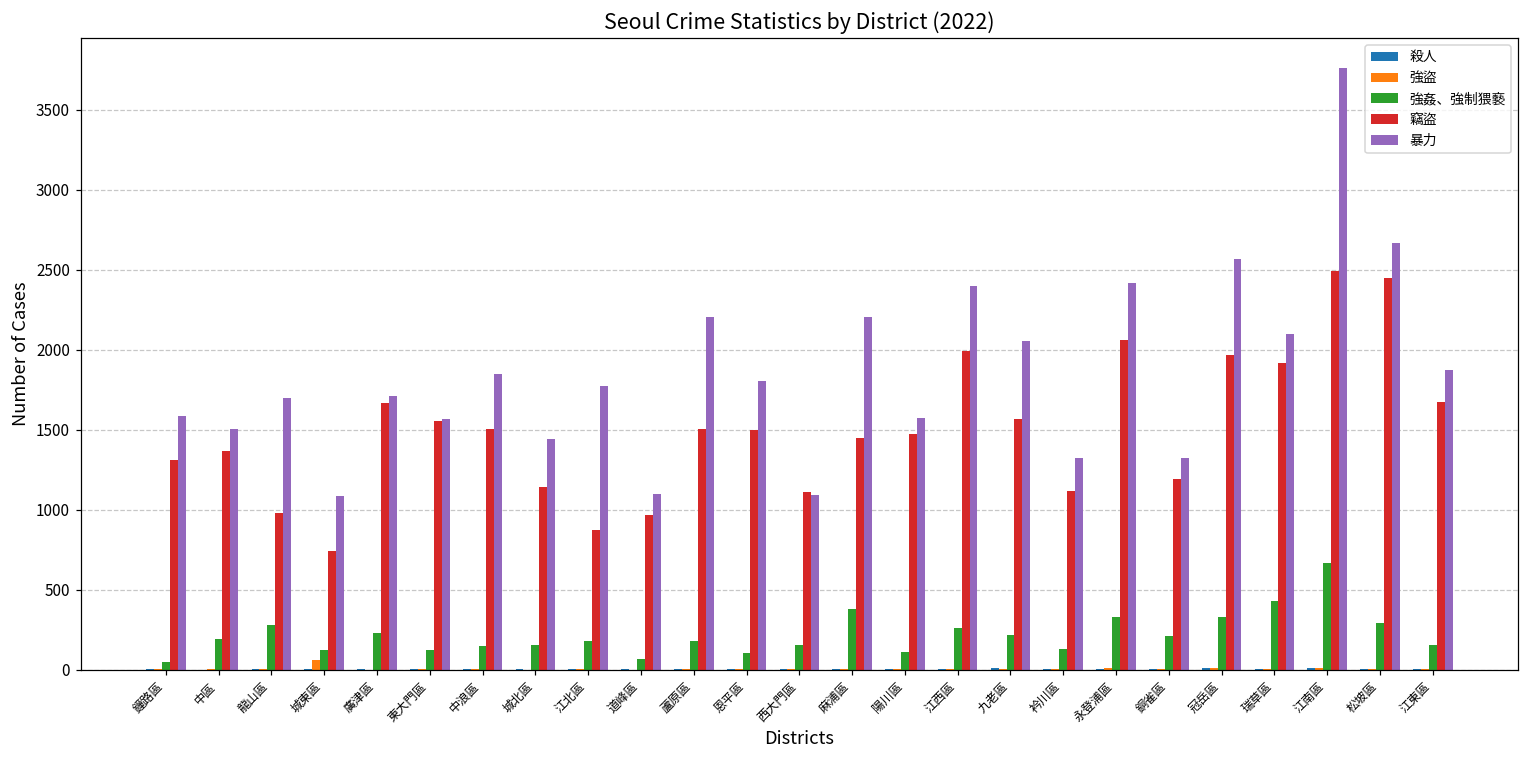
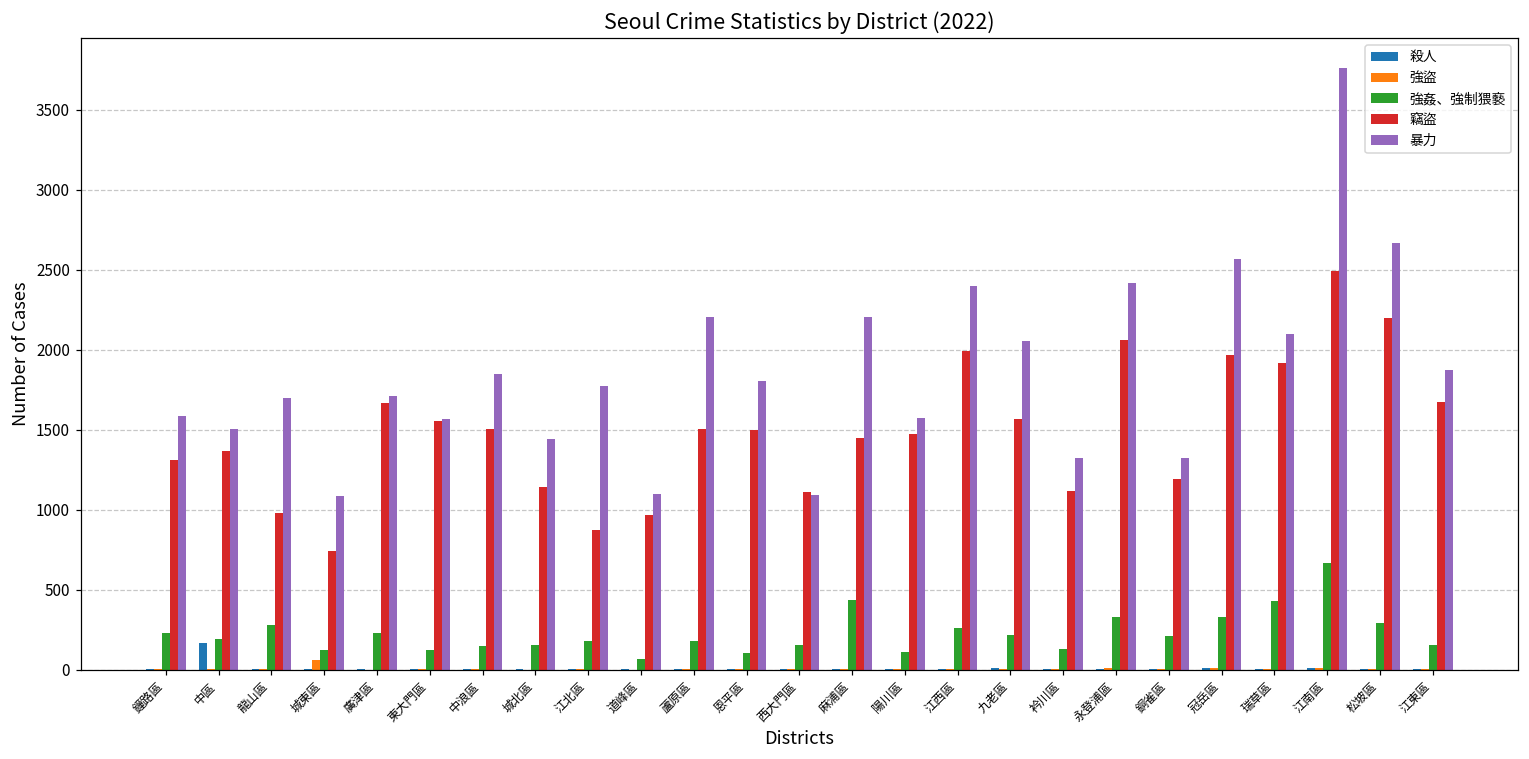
  {
    "殺人": {
-     "中區": 0
+     "中區": 170
    },
    "強盜": {
      "城東區": 60,
      "廣津區": 0,
      "道峰區": 0
    },
    "強姦、強制猥褻": {
-     "鐘路區": 50,
+     "鐘路區": 230,
      "中區": 190,
      "龍山區": 280,
      "城東區": 130,
      "廣津區": 230,
      "東大門區": 130,
      "中浪區": 150,
      "城北區": 160,
      "江北區": 180,
      "道峰區": 70,
      "蘆原區": 180,
      "恩平區": 100,
      "西大門區": 160,
-     "麻浦區": 380,
+     "麻浦區": 440,
      "陽川區": 110,
      "江西區": 260,
      "九老區": 220,
      "衿川區": 130,
      "永登浦區": 330,
      "銅雀區": 210,
      "冠岳區": 330,
      "瑞草區": 430,
      "江南區": 670,
      "松坡區": 290,
      "江東區": 160
    },
    "竊盜": {
      "鐘路區": 1310,
      "中區": 1370,
      "龍山區": 980,
      "城東區": 740,
      "廣津區": 1670,
      "東大門區": 1560,
      "中浪區": 1510,
      "城北區": 1140,
      "江北區": 870,
      "道峰區": 970,
      "蘆原區": 1500,
      "恩平區": 1500,
      "西大門區": 1110,
      "麻浦區": 1450,
      "陽川區": 1470,
      "江西區": 1990,
      "九老區": 1570,
      "衿川區": 1120,
      "永登浦區": 2060,
      "銅雀區": 1200,
      "冠岳區": 1970,
      "瑞草區": 1920,
      "江南區": 2500,
-     "松坡區": 2450,
+     "松坡區": 2200,
      "江東區": 1670
    },
    "暴力": {
      "鐘路區": 1590,
      "中區": 1510,
      "龍山區": 1700,
      "城東區": 1090,
      "廣津區": 1710,
      "東大門區": 1570,
      "中浪區": 1850,
      "城北區": 1440,
      "江北區": 1770,
      "道峰區": 1100,
      "蘆原區": 2210,
      "恩平區": 1810,
      "西大門區": 1090,
      "麻浦區": 2210,
      "陽川區": 1580,
      "江西區": 2400,
      "九老區": 2060,
      "衿川區": 1330,
      "永登浦區": 2420,
      "銅雀區": 1320,
      "冠岳區": 2570,
      "瑞草區": 2100,
      "江南區": 3760,
      "松坡區": 2670,
      "江東區": 1870
    }
  }
